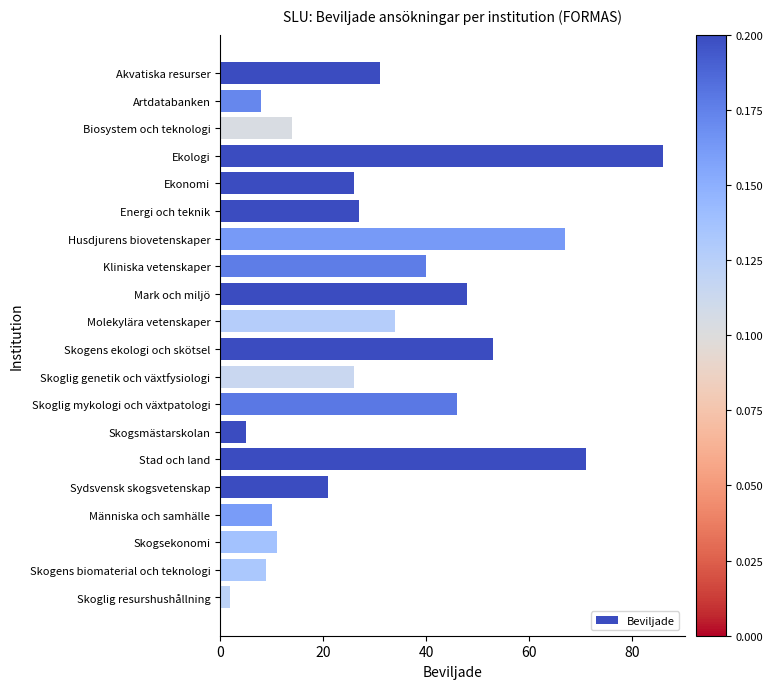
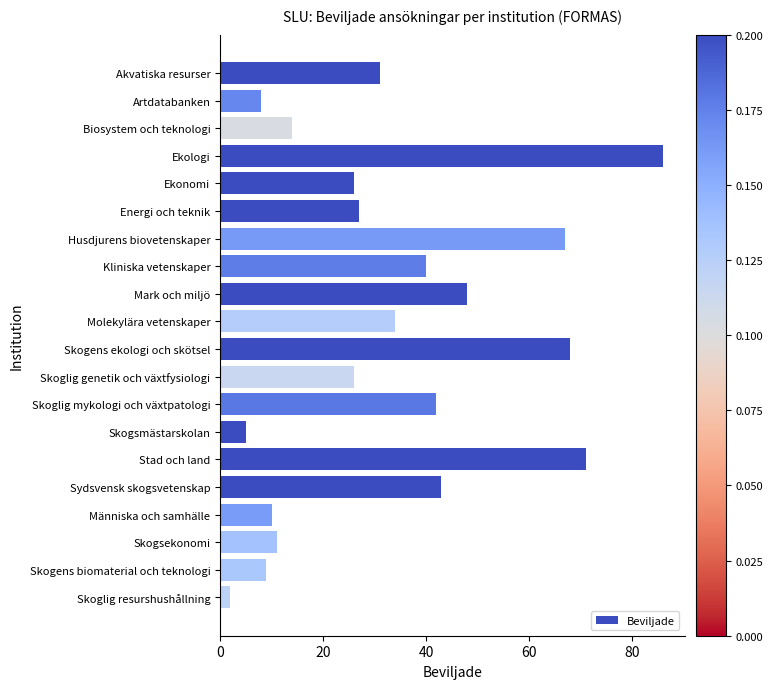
  {
    "Akvatiska resurser": 31,
    "Artdatabanken": 8,
    "Biosystem och teknologi": 14,
    "Ekologi": 86,
    "Ekonomi": 26,
    "Energi och teknik": 27,
    "Husdjurens biovetenskaper": 67,
    "Kliniska vetenskaper": 40,
    "Mark och miljö": 48,
    "Molekylära vetenskaper": 34,
-   "Skogens ekologi och skötsel": 53,
+   "Skogens ekologi och skötsel": 68,
    "Skoglig genetik och växtfysiologi": 26,
-   "Skoglig mykologi och växtpatologi": 46,
+   "Skoglig mykologi och växtpatologi": 42,
    "Skogsmästarskolan": 5,
    "Stad och land": 71,
-   "Sydsvensk skogsvetenskap": 21,
+   "Sydsvensk skogsvetenskap": 43,
    "Människa och samhälle": 10,
    "Skogsekonomi": 11,
    "Skogens biomaterial och teknologi": 9,
    "Skoglig resurshushållning": 2
  }
